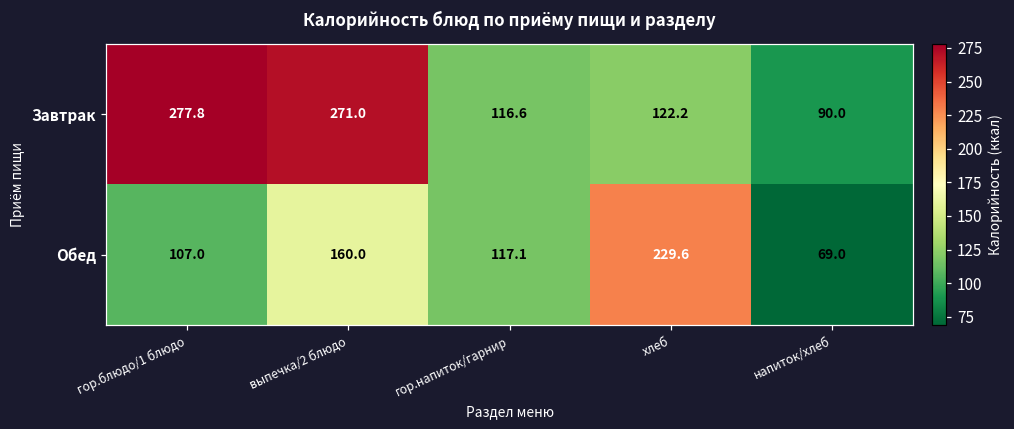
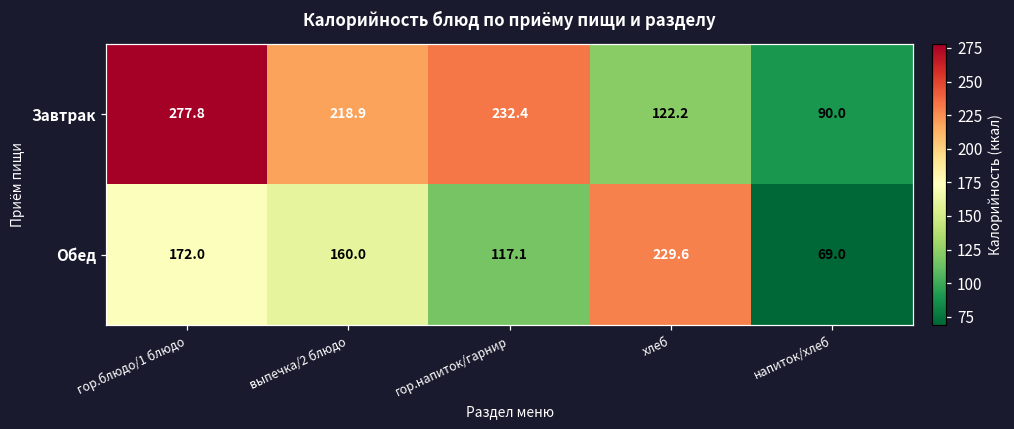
  {
    "Завтрак": {
      "гор.блюдо/1 блюдо": 277.8,
-     "выпечка/2 блюдо": 271.0,
-     "гор.напиток/гарнир": 116.6,
+     "выпечка/2 блюдо": 218.9,
+     "гор.напиток/гарнир": 232.4,
      "хлеб": 122.2,
      "напиток/хлеб": 90.0
    },
    "Обед": {
-     "гор.блюдо/1 блюдо": 107.0,
+     "гор.блюдо/1 блюдо": 172.0,
      "выпечка/2 блюдо": 160.0,
      "гор.напиток/гарнир": 117.1,
      "хлеб": 229.6,
      "напиток/хлеб": 69.0
    }
  }
